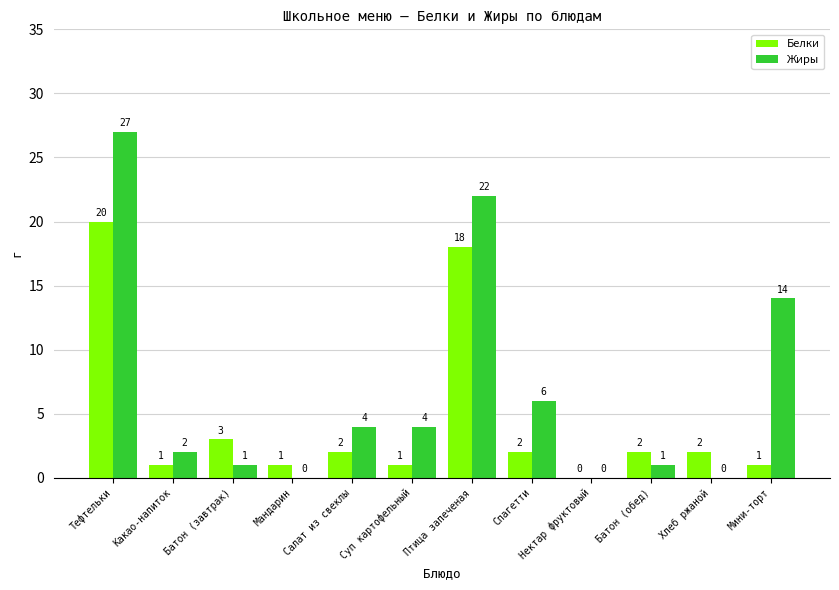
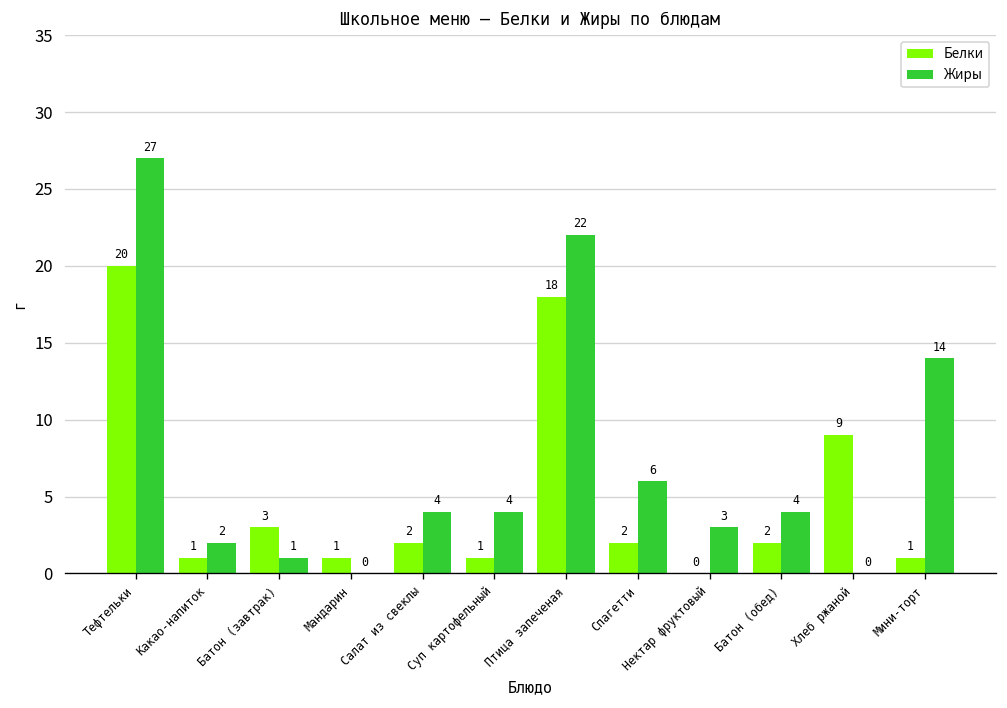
  {
    "Белки": {
      "Тефтельки": 20,
      "Какао-напиток": 1,
      "Батон (завтрак)": 3,
      "Мандарин": 1,
      "Салат из свеклы": 2,
      "Суп картофельный": 1,
      "Птица запеченая": 18,
      "Спагетти": 2,
      "Нектар фруктовый": 0,
      "Батон (обед)": 2,
-     "Хлеб ржаной": 2,
+     "Хлеб ржаной": 9,
      "Мини-торт": 1
    },
    "Жиры": {
      "Тефтельки": 27,
      "Какао-напиток": 2,
      "Батон (завтрак)": 1,
      "Мандарин": 0,
      "Салат из свеклы": 4,
      "Суп картофельный": 4,
      "Птица запеченая": 22,
      "Спагетти": 6,
-     "Нектар фруктовый": 0,
-     "Батон (обед)": 1,
+     "Нектар фруктовый": 3,
+     "Батон (обед)": 4,
      "Хлеб ржаной": 0,
      "Мини-торт": 14
    }
  }
